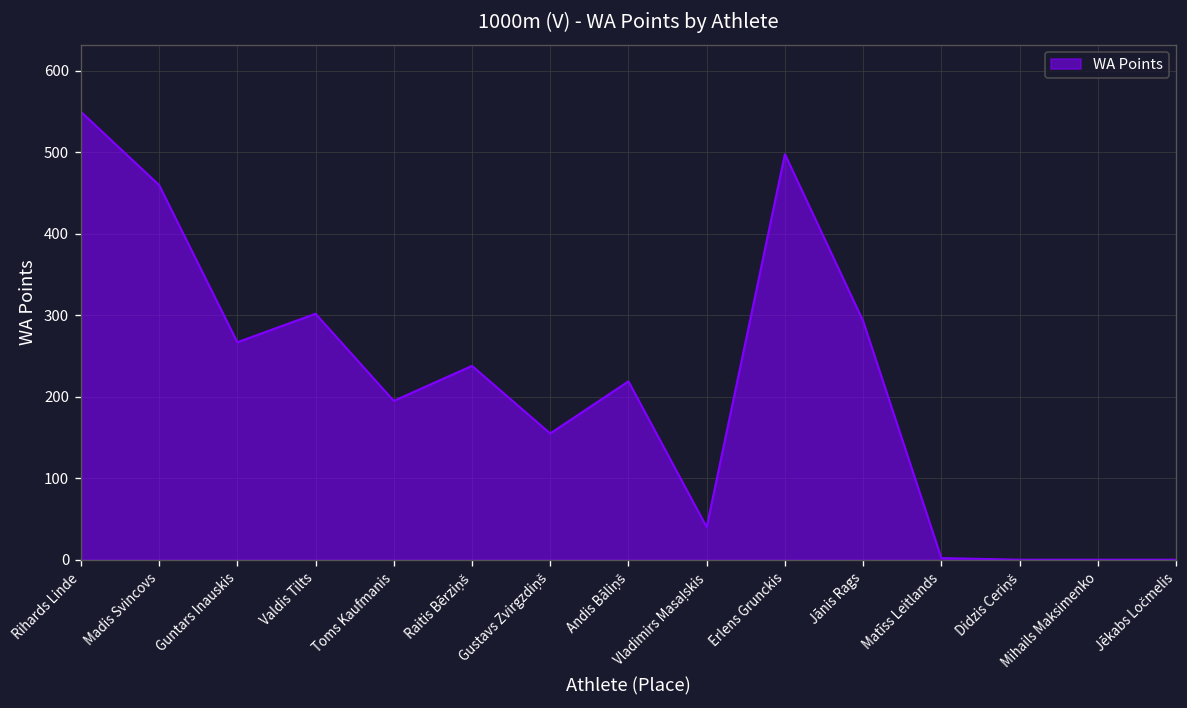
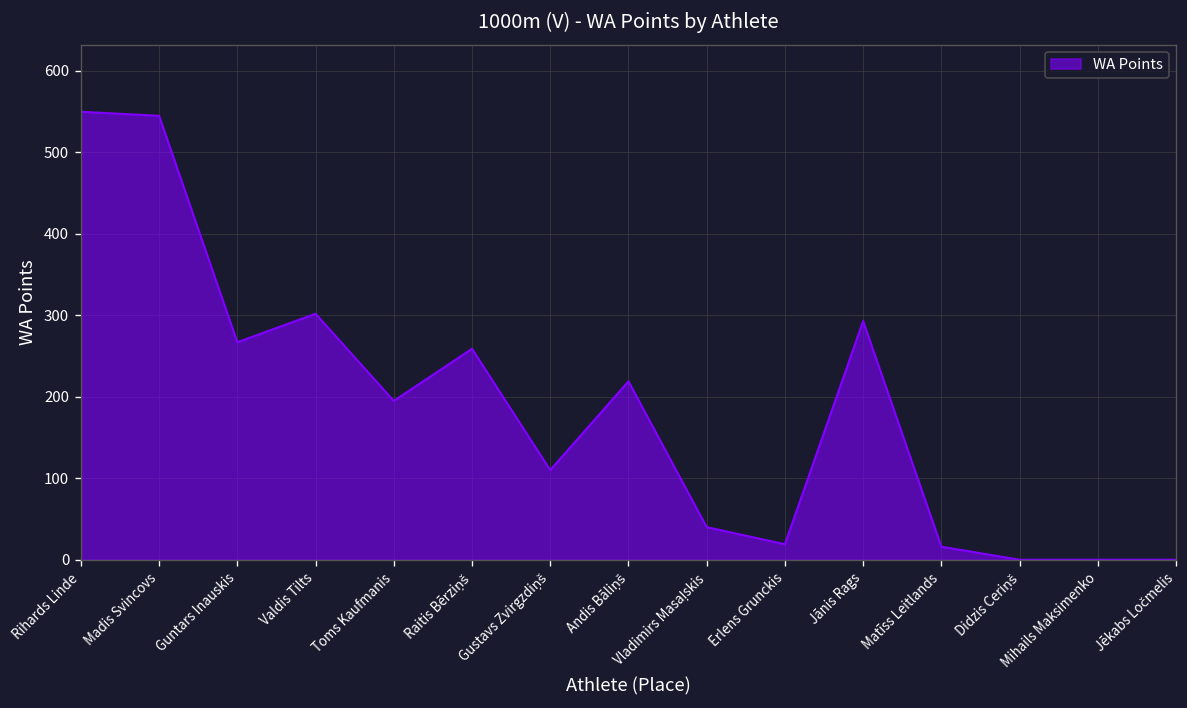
  {
    "Rihards Linde": 550,
-   "Madis Svincovs": 460,
+   "Madis Svincovs": 550,
    "Guntars Inauskis": 270,
    "Valdis Tilts": 300,
    "Toms Kaufmanis": 200,
-   "Raitis Bērziņš": 240,
-   "Gustavs Zvirgzdiņš": 160,
+   "Raitis Bērziņš": 260,
+   "Gustavs Zvirgzdiņš": 110,
    "Andis Bāliņš": 220,
    "Vladimirs Masaļskis": 40,
-   "Erlens Grunckis": 500,
+   "Erlens Grunckis": 20,
    "Jānis Rags": 290,
-   "Matīss Leitlands": 0,
+   "Matīss Leitlands": 20,
    "Didzis Ceriņš": 0,
    "Mihails Maksimenko": 0,
    "Jēkabs Ločmelis": 0
  }
